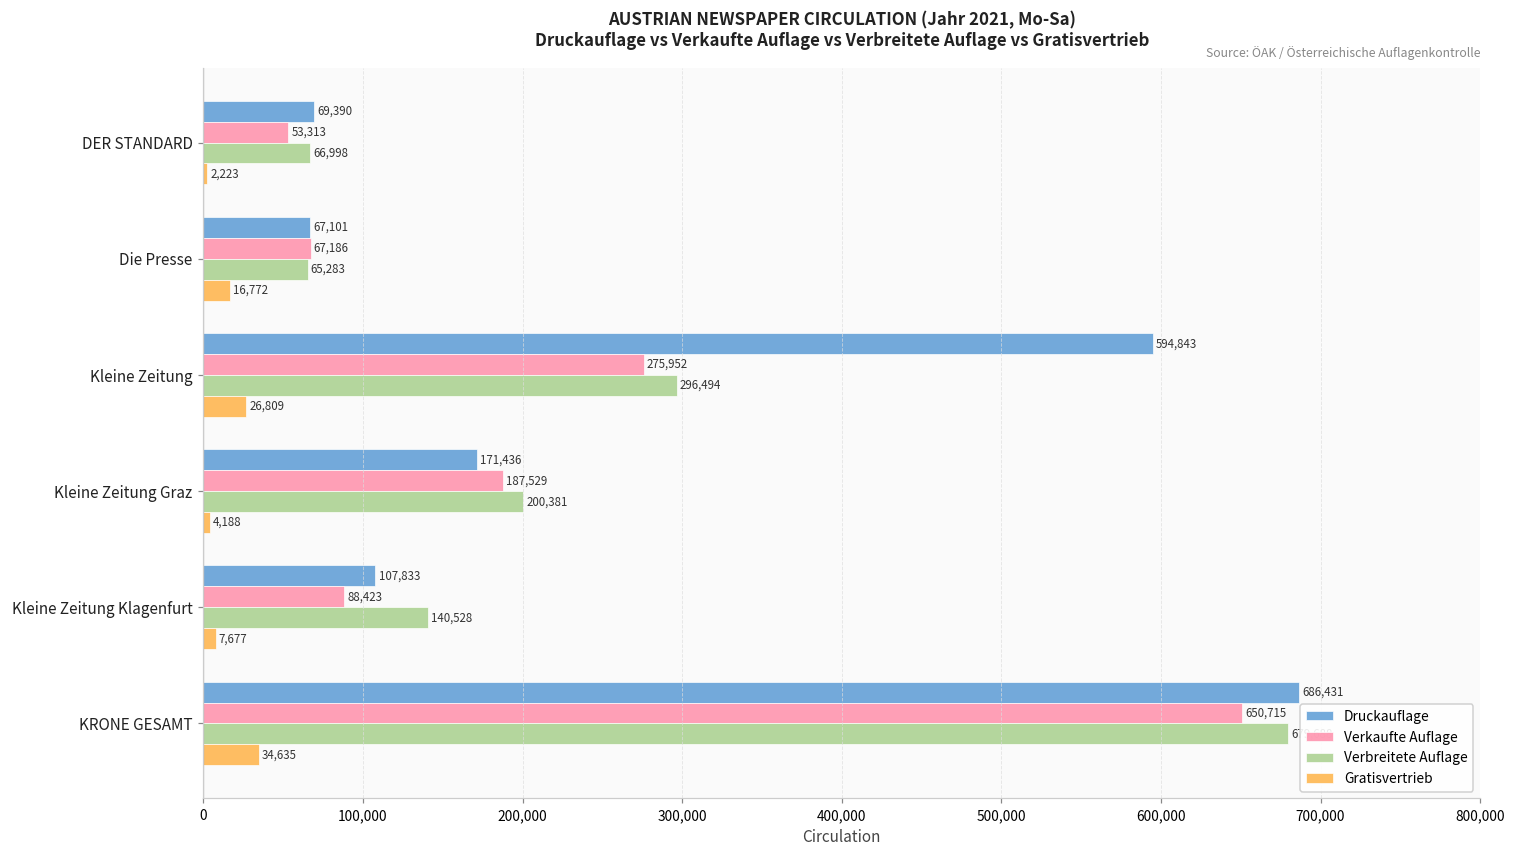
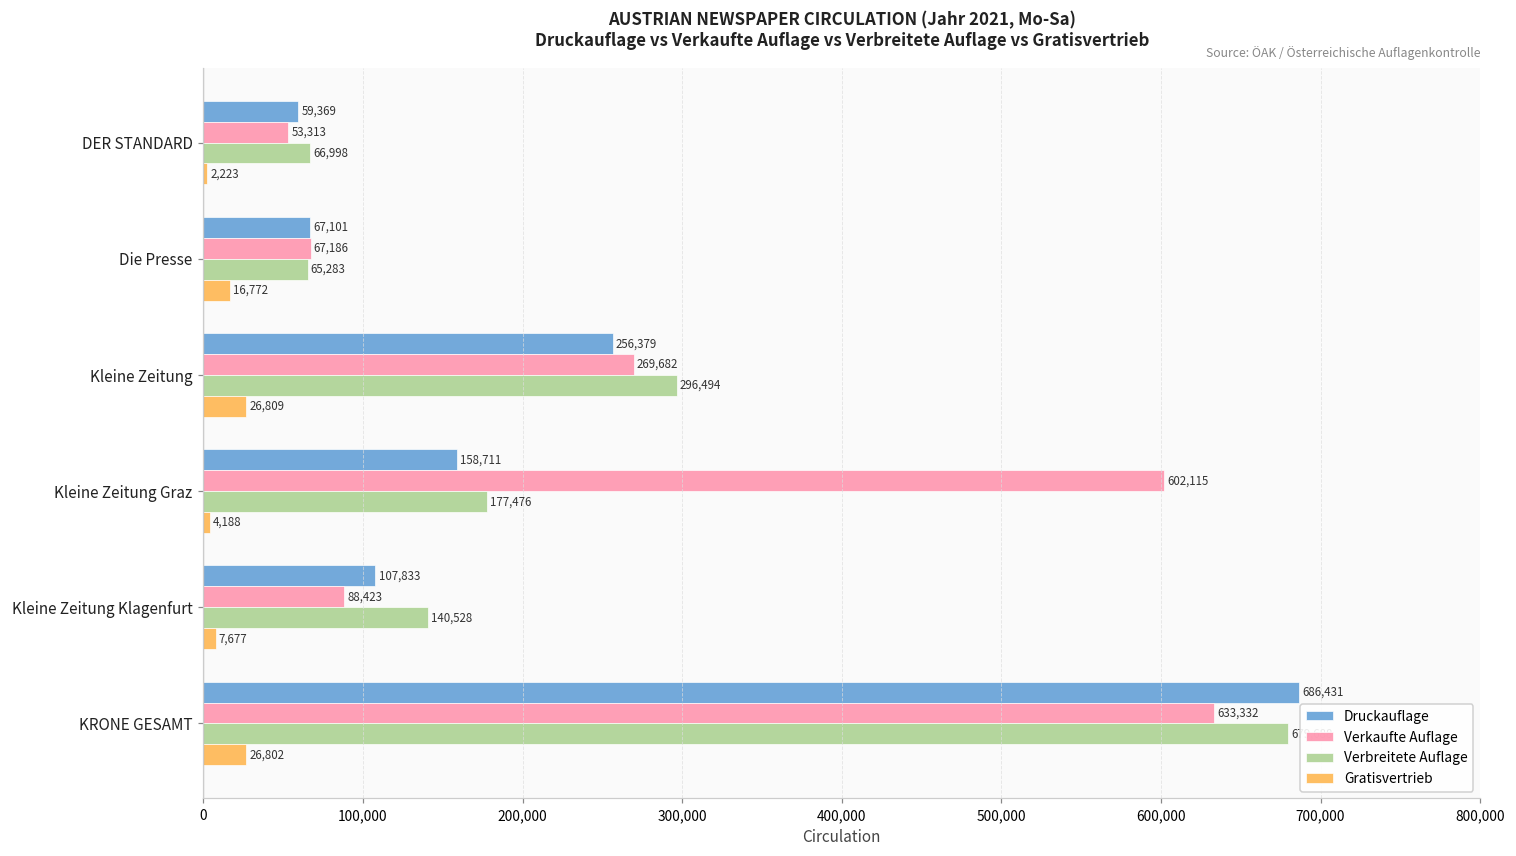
  {
    "Druckauflage": {
-     "DER STANDARD": "69,390",
+     "DER STANDARD": "59,369",
      "Die Presse": "67,101",
-     "Kleine Zeitung": "594,843",
-     "Kleine Zeitung Graz": "171,436",
+     "Kleine Zeitung": "256,379",
+     "Kleine Zeitung Graz": "158,711",
      "Kleine Zeitung Klagenfurt": "107,833",
      "KRONE GESAMT": "686,431"
    },
    "Verkaufte Auflage": {
      "DER STANDARD": "53,313",
      "Die Presse": "67,186",
-     "Kleine Zeitung": "275,952",
-     "Kleine Zeitung Graz": "187,529",
+     "Kleine Zeitung": "269,682",
+     "Kleine Zeitung Graz": "602,115",
      "Kleine Zeitung Klagenfurt": "88,423",
-     "KRONE GESAMT": "650,715"
+     "KRONE GESAMT": "633,332"
    },
    "Verbreitete Auflage": {
      "DER STANDARD": "66,998",
      "Die Presse": "65,283",
      "Kleine Zeitung": "296,494",
-     "Kleine Zeitung Graz": "200,381",
+     "Kleine Zeitung Graz": "177,476",
      "Kleine Zeitung Klagenfurt": "140,528"
    },
    "Gratisvertrieb": {
      "DER STANDARD": "2,223",
      "Die Presse": "16,772",
      "Kleine Zeitung": "26,809",
      "Kleine Zeitung Graz": "4,188",
      "Kleine Zeitung Klagenfurt": "7,677",
-     "KRONE GESAMT": "34,635"
+     "KRONE GESAMT": "26,802"
    }
  }
